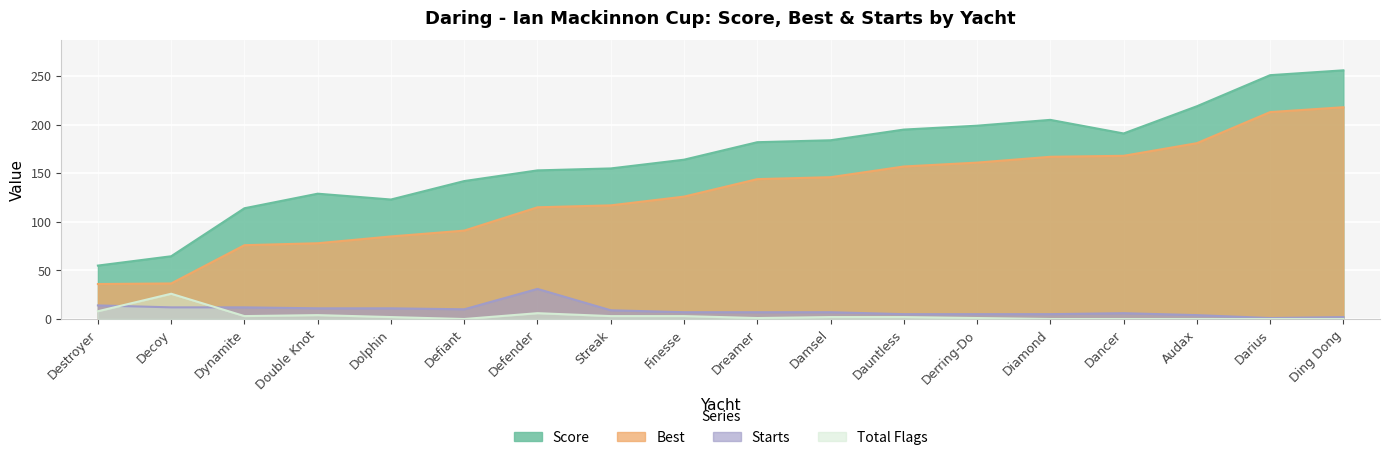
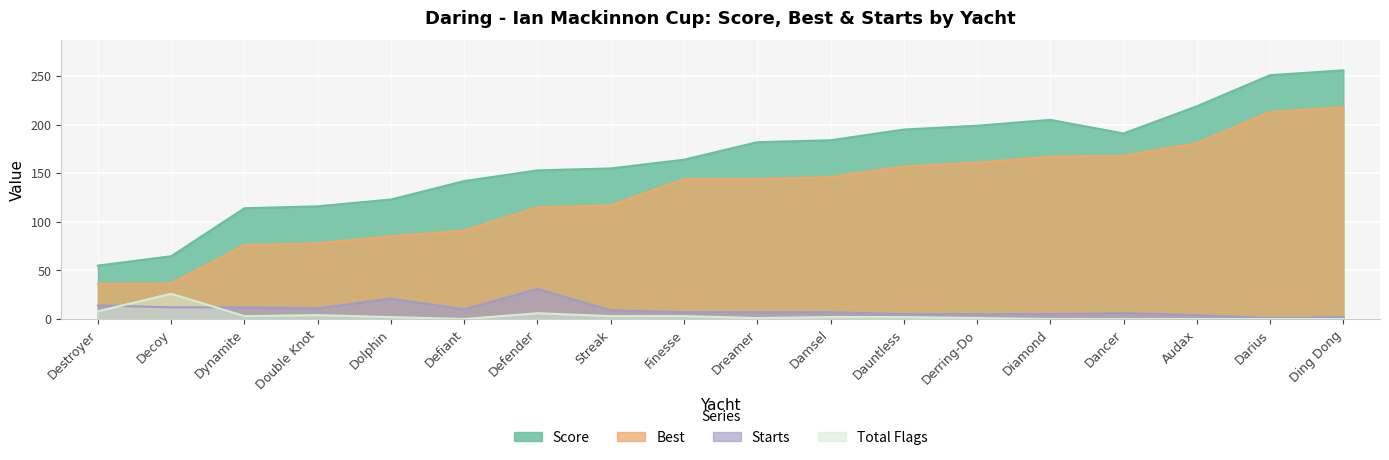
  {
    "Score": {
      "Destroyer": 60,
      "Decoy": 60,
      "Dynamite": 110,
-     "Double Knot": 130,
+     "Double Knot": 120,
      "Dolphin": 120,
      "Defiant": 140,
      "Defender": 150,
      "Streak": 160,
      "Finesse": 160,
      "Dreamer": 180,
      "Damsel": 180,
      "Dauntless": 200,
      "Derring-Do": 200,
      "Diamond": 210,
      "Dancer": 190,
      "Audax": 220,
      "Darius": 250,
      "Ding Dong": 260
    },
    "Best": {
      "Destroyer": 40,
      "Decoy": 40,
      "Dynamite": 80,
      "Double Knot": 80,
      "Dolphin": 90,
      "Defiant": 90,
      "Defender": 120,
      "Streak": 120,
-     "Finesse": 130,
+     "Finesse": 140,
      "Dreamer": 140,
      "Damsel": 150,
      "Dauntless": 160,
      "Derring-Do": 160,
      "Diamond": 170,
      "Dancer": 170,
      "Audax": 180,
      "Darius": 210,
      "Ding Dong": 220
    },
    "Starts": {
      "Destroyer": 10,
      "Decoy": 10,
      "Dynamite": 10,
      "Double Knot": 10,
-     "Dolphin": 10,
+     "Dolphin": 20,
      "Defiant": 10,
      "Defender": 30,
      "Streak": 10,
      "Finesse": 10,
      "Dreamer": 10,
      "Damsel": 10,
      "Dauntless": 10,
      "Derring-Do": 10,
      "Diamond": 10,
      "Dancer": 10,
      "Audax": 0
    },
    "Total Flags": {
      "Destroyer": 10,
      "Decoy": 30,
      "Dynamite": 0,
      "Double Knot": 0,
      "Dolphin": 0,
      "Defiant": 0,
      "Defender": 10,
      "Streak": 0,
      "Finesse": 0,
      "Dreamer": 0,
      "Damsel": 0,
      "Dauntless": 0,
      "Derring-Do": 0,
      "Diamond": 0,
      "Dancer": 0,
      "Audax": 0
    }
  }
